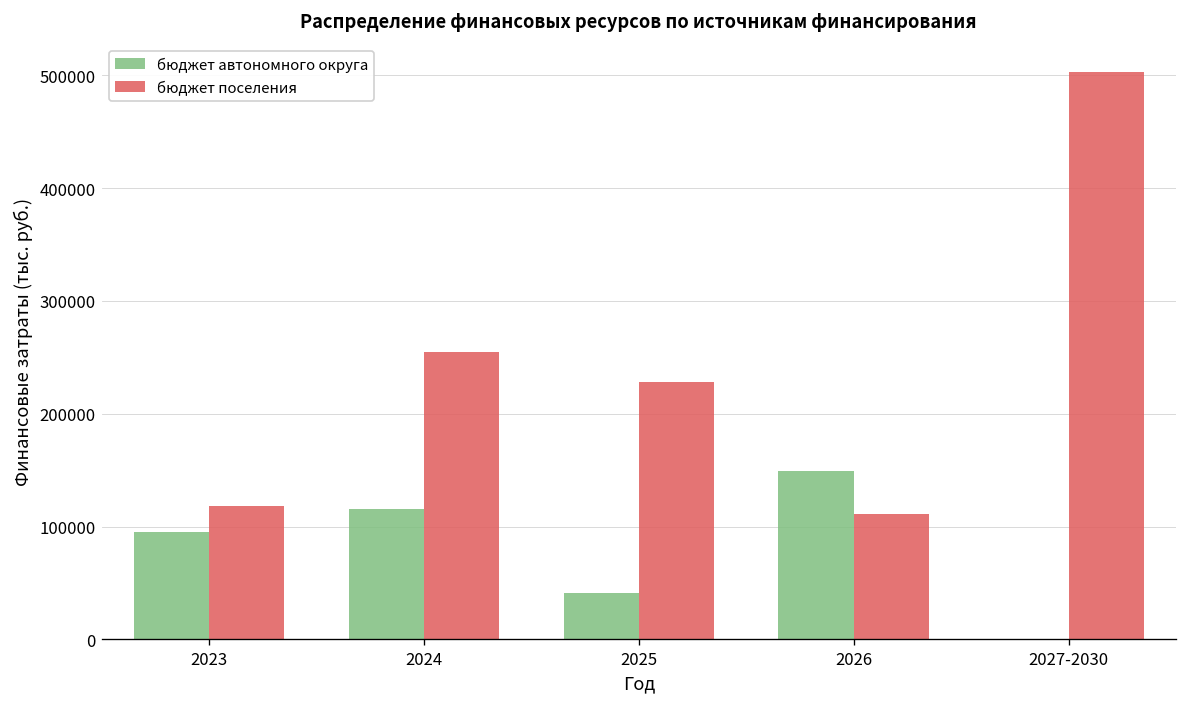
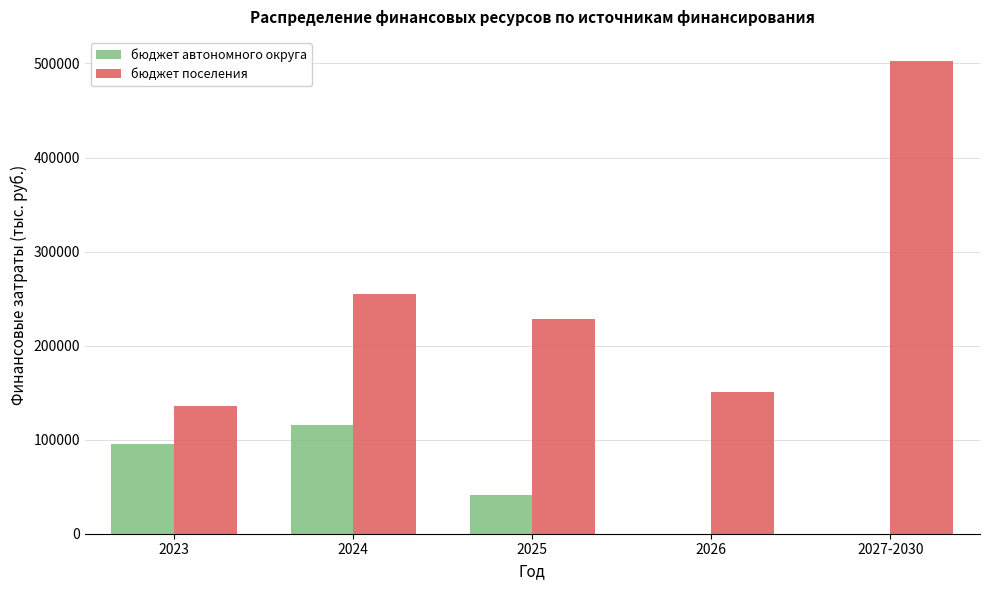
  {
    "бюджет автономного округа": {
      "2023": 100000,
      "2024": 120000,
      "2025": 40000,
-     "2026": 150000,
+     "2026": 0,
      "2027-2030": 0
    },
    "бюджет поселения": {
-     "2023": 120000,
+     "2023": 140000,
      "2024": 250000,
      "2025": 230000,
-     "2026": 110000,
+     "2026": 150000,
      "2027-2030": 500000
    }
  }
